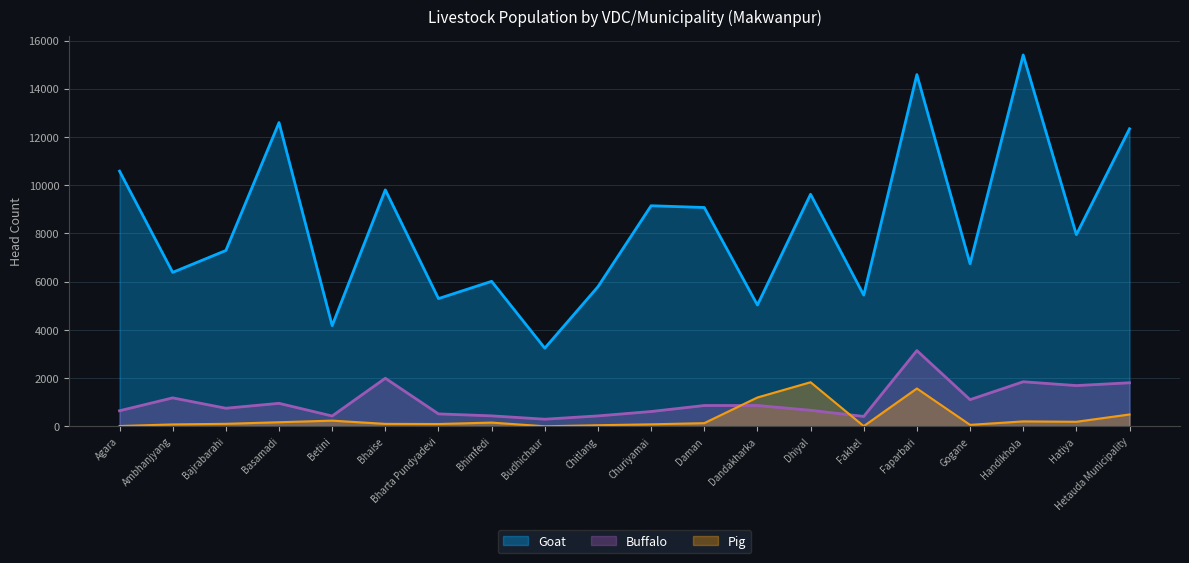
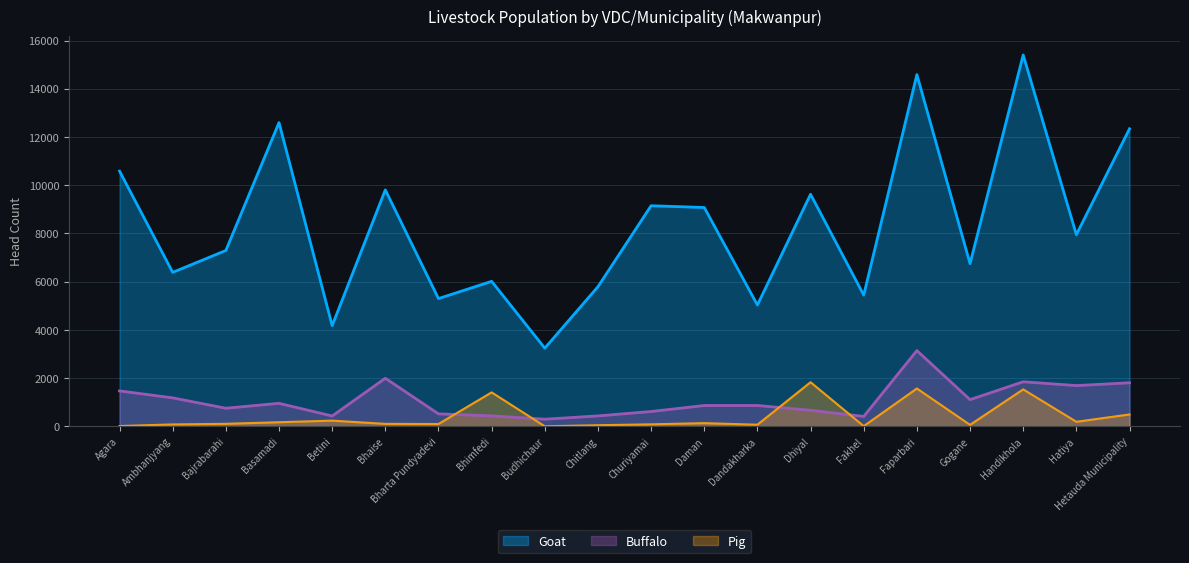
  {
    "Goat": {
      "Agara": 10600,
      "Ambhanjyang": 6400,
      "Bajrabarahi": 7300,
      "Basamadi": 12600,
      "Betini": 4200,
      "Bhaise": 9800,
      "Bharta Pundyadevi": 5300,
      "Bhimfedi": 6000,
      "Budhichaur": 3200,
      "Chitlang": 5800,
      "Churiyamai": 9100,
      "Daman": 9100,
      "Dandakharka": 5000,
      "Dhiyal": 9600,
      "Fakhel": 5400,
      "Faparbari": 14600,
      "Gogane": 6700,
      "Handikhola": 15400,
      "Hatiya": 7900,
      "Hetauda Municipality": 12300
    },
    "Buffalo": {
-     "Agara": 600,
+     "Agara": 1500,
      "Ambhanjyang": 1200,
      "Bajrabarahi": 700,
      "Basamadi": 1000,
      "Betini": 400,
      "Bhaise": 2000,
      "Bharta Pundyadevi": 500,
      "Bhimfedi": 400,
      "Budhichaur": 300,
      "Chitlang": 400,
      "Churiyamai": 600,
      "Daman": 900,
      "Dandakharka": 900,
      "Dhiyal": 700,
      "Fakhel": 400,
      "Faparbari": 3100,
      "Gogane": 1100,
      "Handikhola": 1800,
      "Hatiya": 1700,
      "Hetauda Municipality": 1800
    },
    "Pig": {
      "Agara": 0,
      "Ambhanjyang": 100,
      "Bajrabarahi": 100,
      "Basamadi": 200,
      "Betini": 200,
      "Bhaise": 100,
      "Bharta Pundyadevi": 100,
-     "Bhimfedi": 200,
+     "Bhimfedi": 1400,
      "Budhichaur": 0,
      "Chitlang": 0,
      "Churiyamai": 100,
      "Daman": 100,
-     "Dandakharka": 1200,
+     "Dandakharka": 100,
      "Dhiyal": 1800,
      "Fakhel": 0,
      "Faparbari": 1600,
      "Gogane": 100,
-     "Handikhola": 200,
+     "Handikhola": 1500,
      "Hatiya": 200,
      "Hetauda Municipality": 500
    }
  }
